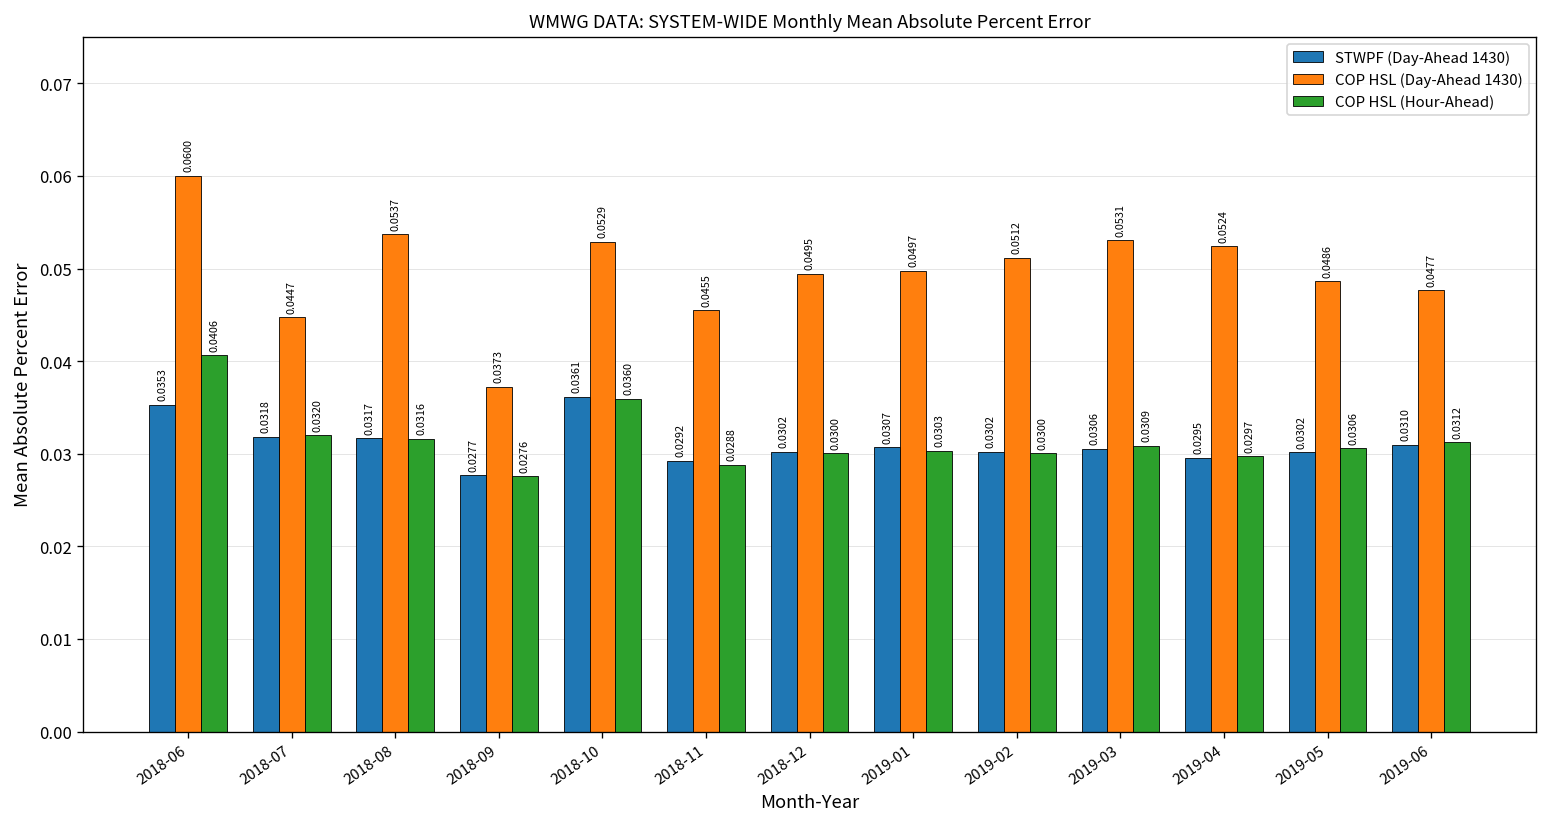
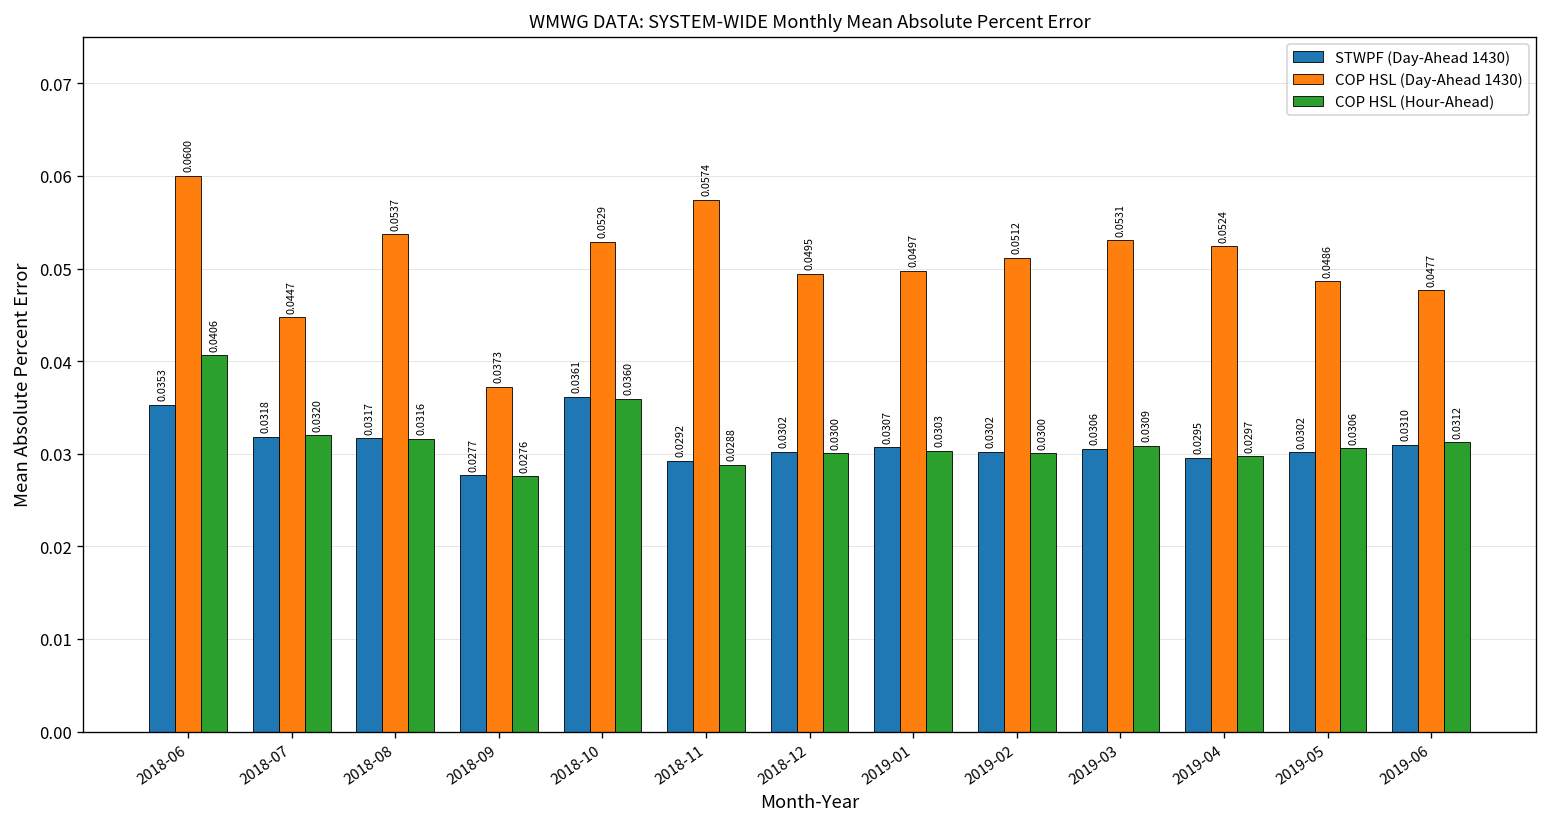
  {
    "STWPF (Day-Ahead 1430)": {
      "2018-06": 0.0353,
      "2018-07": 0.0318,
      "2018-08": 0.0317,
      "2018-09": 0.0277,
      "2018-10": 0.0361,
      "2018-11": 0.0292,
      "2018-12": 0.0302,
      "2019-01": 0.0307,
      "2019-02": 0.0302,
      "2019-03": 0.0306,
      "2019-04": 0.0295,
      "2019-05": 0.0302,
      "2019-06": 0.0310
    },
    "COP HSL (Day-Ahead 1430)": {
      "2018-06": 0.0600,
      "2018-07": 0.0447,
      "2018-08": 0.0537,
      "2018-09": 0.0373,
      "2018-10": 0.0529,
-     "2018-11": 0.0455,
+     "2018-11": 0.0574,
      "2018-12": 0.0495,
      "2019-01": 0.0497,
      "2019-02": 0.0512,
      "2019-03": 0.0531,
      "2019-04": 0.0524,
      "2019-05": 0.0486,
      "2019-06": 0.0477
    },
    "COP HSL (Hour-Ahead)": {
      "2018-06": 0.0406,
      "2018-07": 0.0320,
      "2018-08": 0.0316,
      "2018-09": 0.0276,
      "2018-10": 0.0360,
      "2018-11": 0.0288,
      "2018-12": 0.0300,
      "2019-01": 0.0303,
      "2019-02": 0.0300,
      "2019-03": 0.0309,
      "2019-04": 0.0297,
      "2019-05": 0.0306,
      "2019-06": 0.0312
    }
  }
